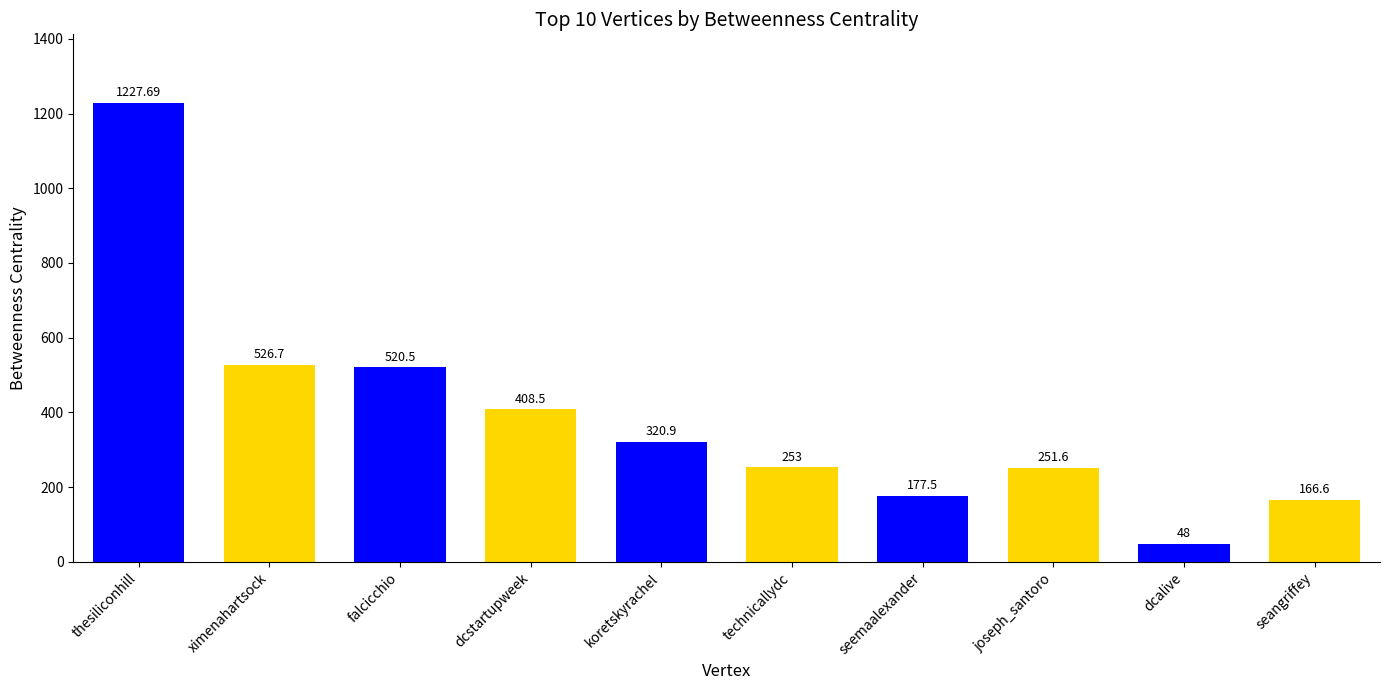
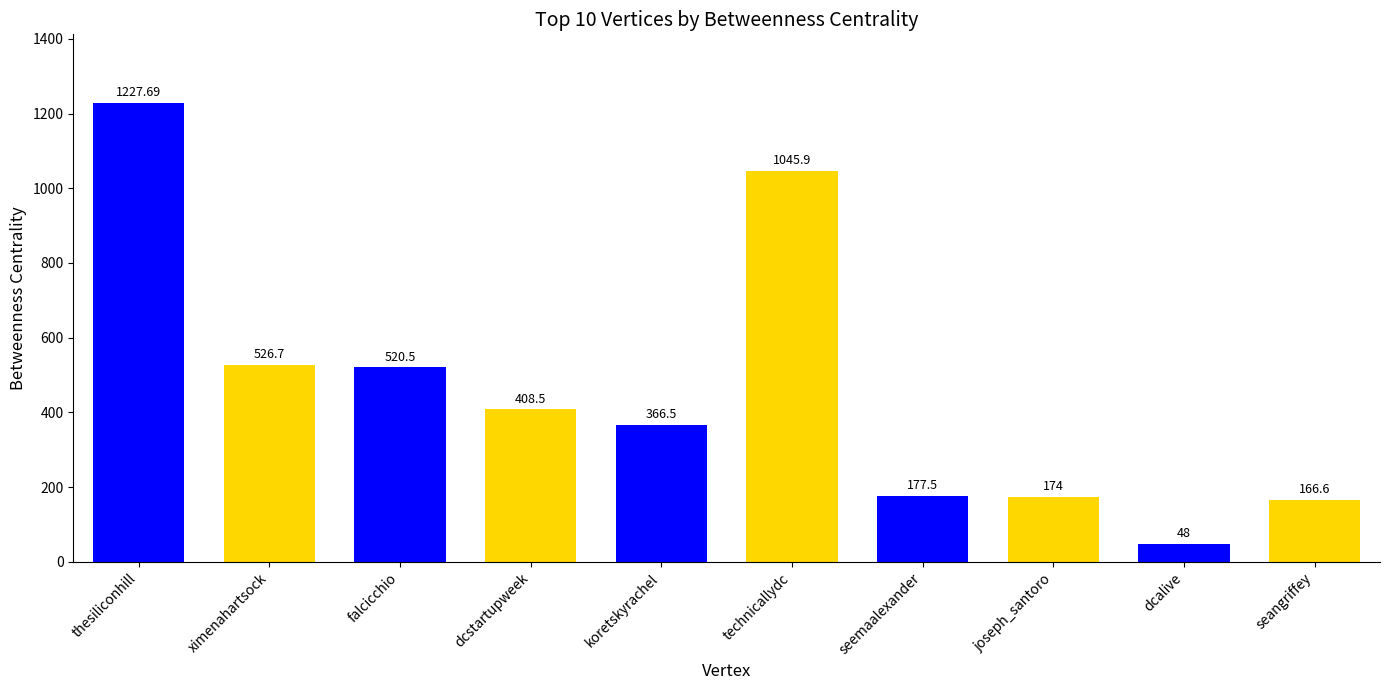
  {
    "thesiliconhill": 1227.69,
    "ximenahartsock": 526.7,
    "falcicchio": 520.5,
    "dcstartupweek": 408.5,
-   "koretskyrachel": 320.9,
-   "technicallydc": 253,
+   "koretskyrachel": 366.5,
+   "technicallydc": 1045.9,
    "seemaalexander": 177.5,
-   "joseph_santoro": 251.6,
+   "joseph_santoro": 174,
    "dcalive": 48,
    "seangriffey": 166.6
  }
